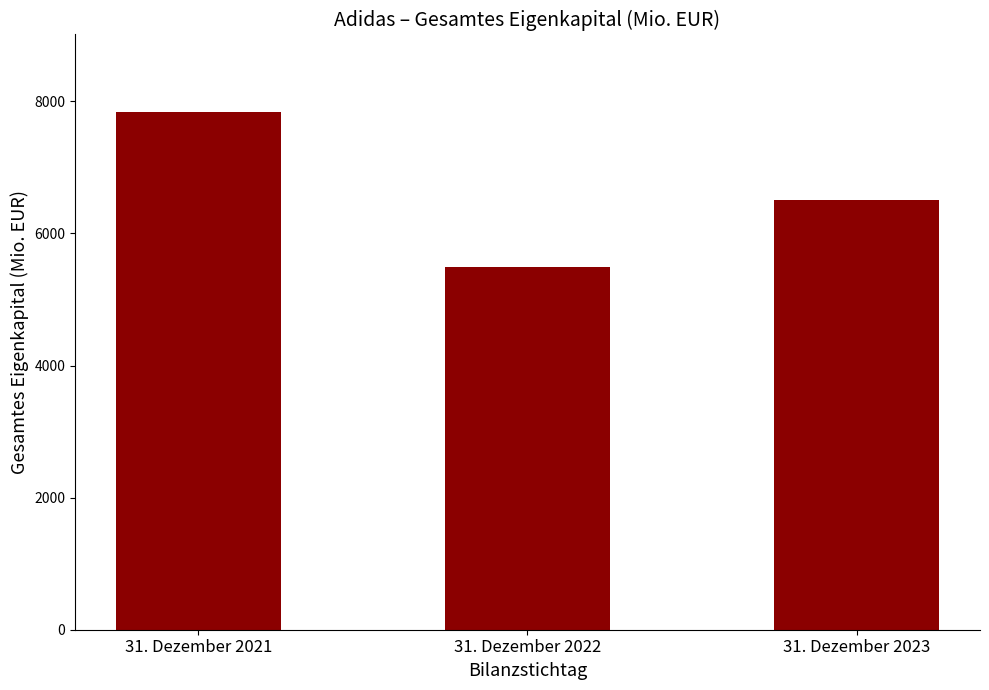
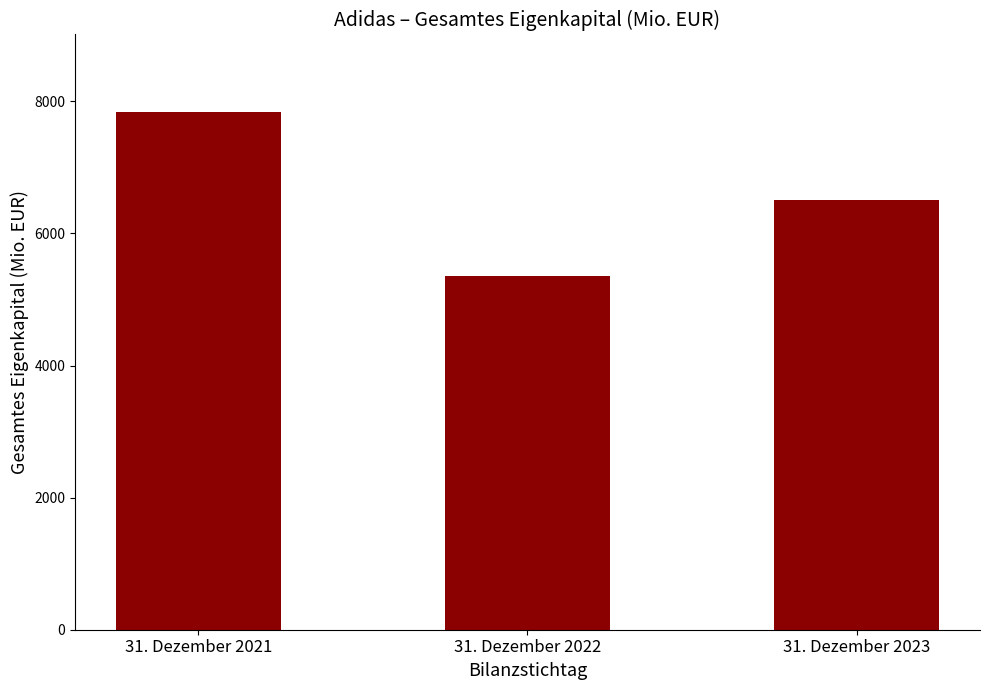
  {
    "31. Dezember 2021": 7800,
-   "31. Dezember 2022": 5500,
+   "31. Dezember 2022": 5400,
    "31. Dezember 2023": 6500
  }
